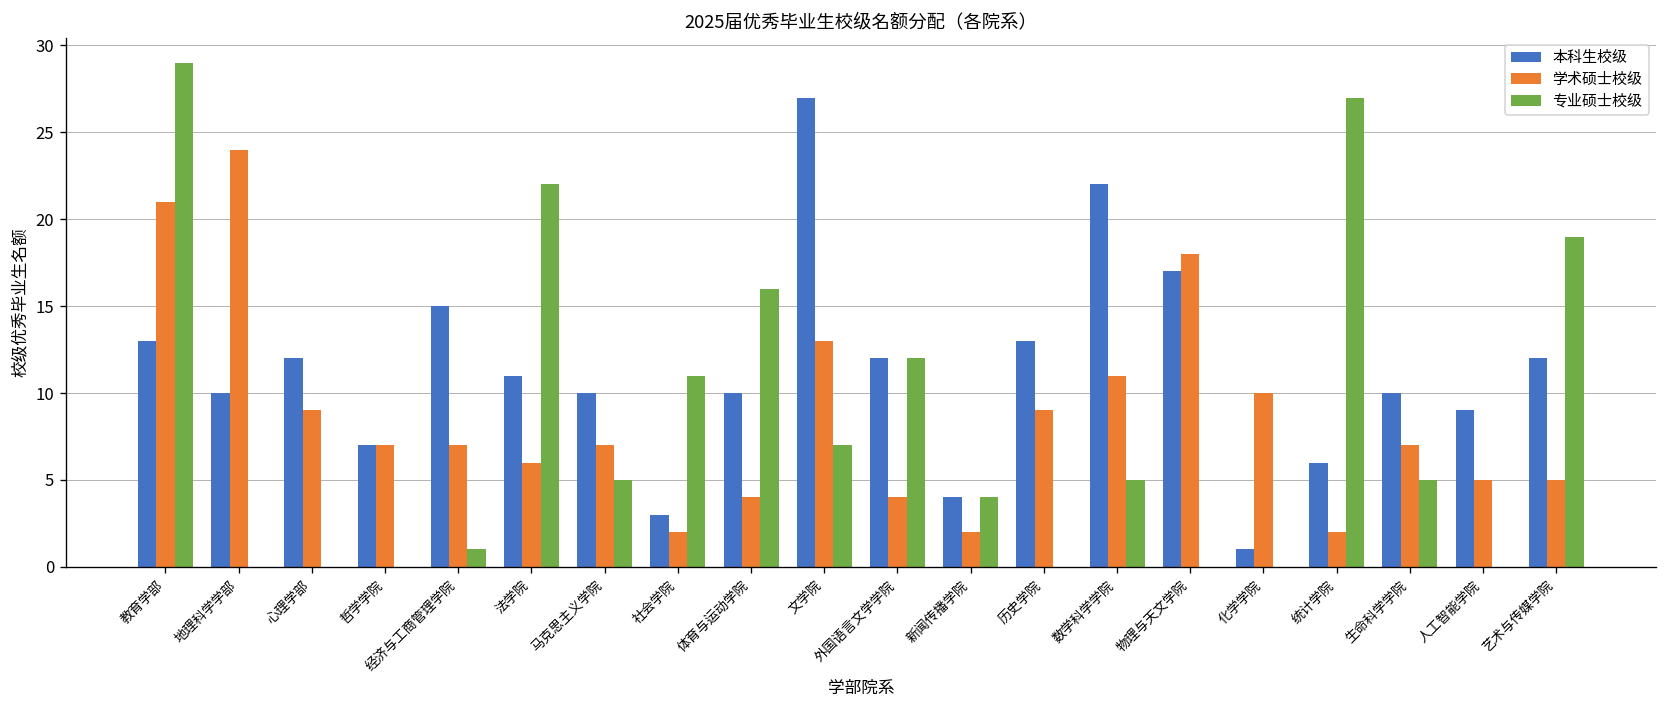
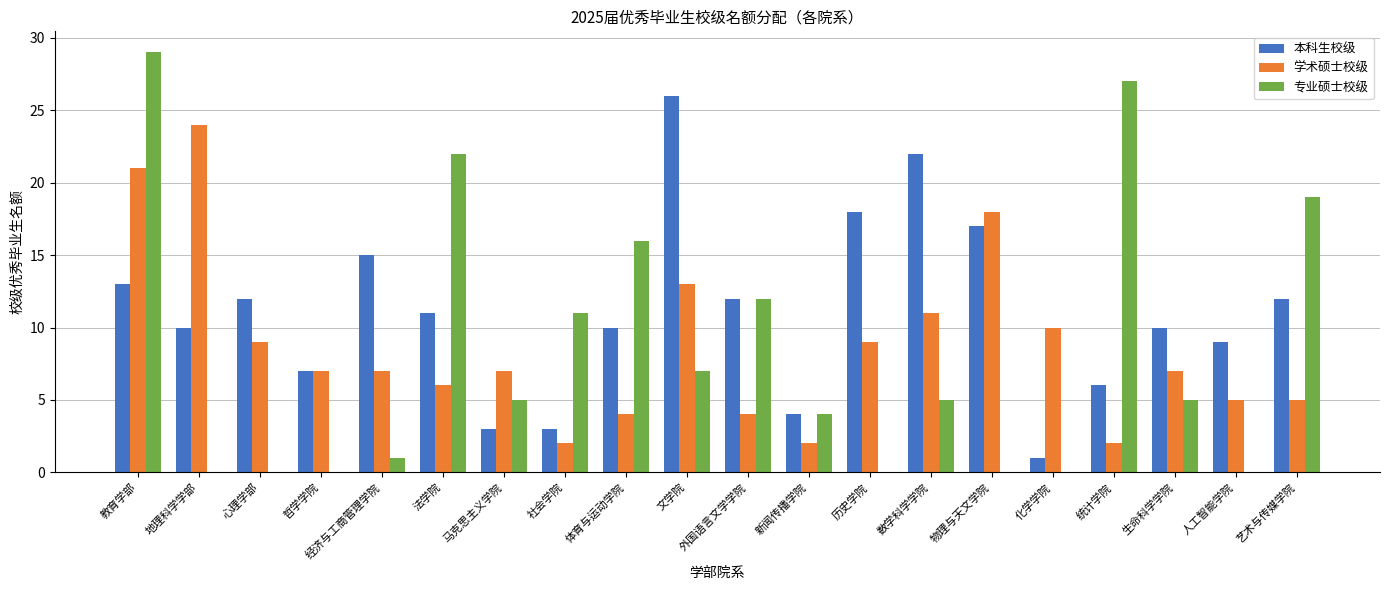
  {
    "本科生校级": {
      "教育学部": 13,
      "地理科学学部": 10,
      "心理学部": 12,
      "哲学学院": 7,
      "经济与工商管理学院": 15,
      "法学院": 11,
-     "马克思主义学院": 10,
+     "马克思主义学院": 3,
      "社会学院": 3,
      "体育与运动学院": 10,
-     "文学院": 27,
+     "文学院": 26,
      "外国语言文学学院": 12,
      "新闻传播学院": 4,
-     "历史学院": 13,
+     "历史学院": 18,
      "数学科学学院": 22,
      "物理与天文学院": 17,
      "化学学院": 1,
      "统计学院": 6,
      "生命科学学院": 10,
      "人工智能学院": 9,
      "艺术与传媒学院": 12
    },
    "学术硕士校级": {
      "教育学部": 21,
      "地理科学学部": 24,
      "心理学部": 9,
      "哲学学院": 7,
      "经济与工商管理学院": 7,
      "法学院": 6,
      "马克思主义学院": 7,
      "社会学院": 2,
      "体育与运动学院": 4,
      "文学院": 13,
      "外国语言文学学院": 4,
      "新闻传播学院": 2,
      "历史学院": 9,
      "数学科学学院": 11,
      "物理与天文学院": 18,
      "化学学院": 10,
      "统计学院": 2,
      "生命科学学院": 7,
      "人工智能学院": 5,
      "艺术与传媒学院": 5
    },
    "专业硕士校级": {
      "教育学部": 29,
      "地理科学学部": 0,
      "心理学部": 0,
      "哲学学院": 0,
      "经济与工商管理学院": 1,
      "法学院": 22,
      "马克思主义学院": 5,
      "社会学院": 11,
      "体育与运动学院": 16,
      "文学院": 7,
      "外国语言文学学院": 12,
      "新闻传播学院": 4,
      "历史学院": 0,
      "数学科学学院": 5,
      "物理与天文学院": 0,
      "化学学院": 0,
      "统计学院": 27,
      "生命科学学院": 5,
      "人工智能学院": 0,
      "艺术与传媒学院": 19
    }
  }
